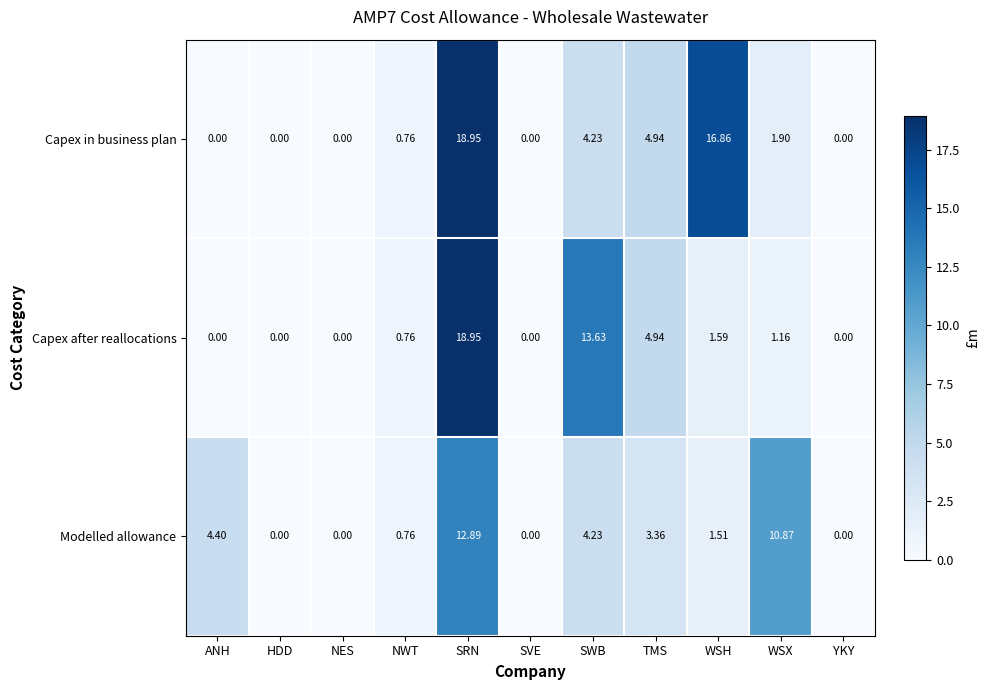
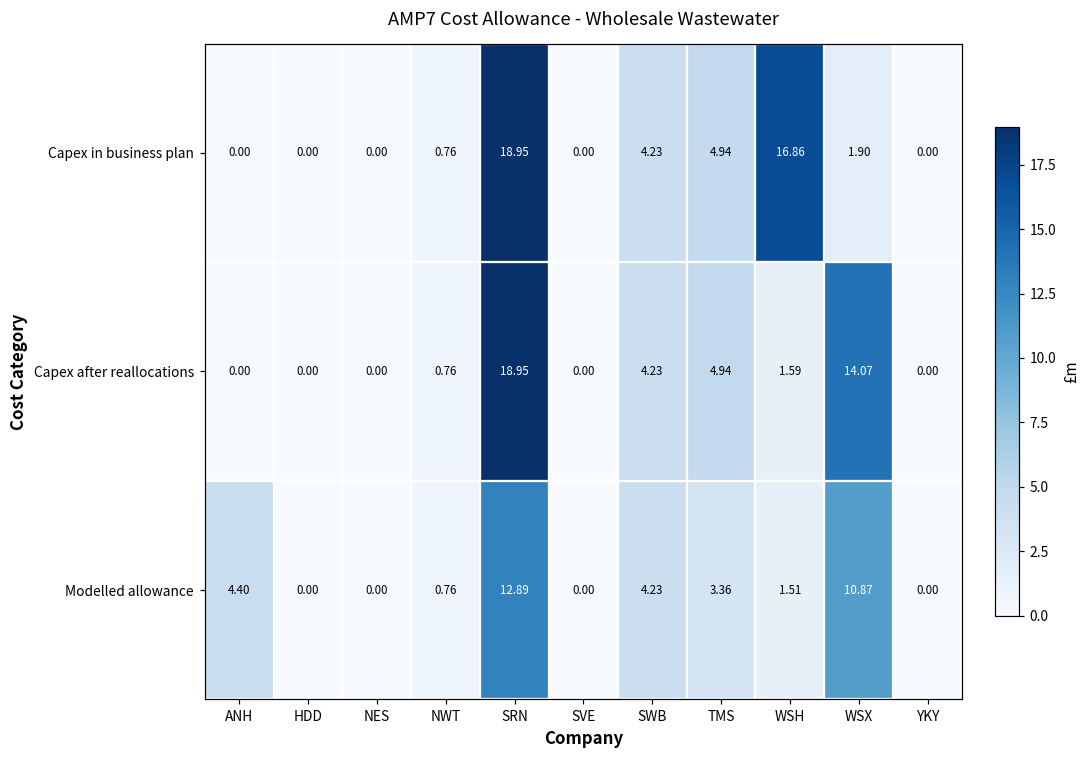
  {
    "Capex in business plan": {
      "ANH": 0.00,
      "HDD": 0.00,
      "NES": 0.00,
      "NWT": 0.76,
      "SRN": 18.95,
      "SVE": 0.00,
      "SWB": 4.23,
      "TMS": 4.94,
      "WSH": 16.86,
      "WSX": 1.90,
      "YKY": 0.00
    },
    "Capex after reallocations": {
      "ANH": 0.00,
      "HDD": 0.00,
      "NES": 0.00,
      "NWT": 0.76,
      "SRN": 18.95,
      "SVE": 0.00,
-     "SWB": 13.63,
+     "SWB": 4.23,
      "TMS": 4.94,
      "WSH": 1.59,
-     "WSX": 1.16,
+     "WSX": 14.07,
      "YKY": 0.00
    },
    "Modelled allowance": {
      "ANH": 4.40,
      "HDD": 0.00,
      "NES": 0.00,
      "NWT": 0.76,
      "SRN": 12.89,
      "SVE": 0.00,
      "SWB": 4.23,
      "TMS": 3.36,
      "WSH": 1.51,
      "WSX": 10.87,
      "YKY": 0.00
    }
  }
